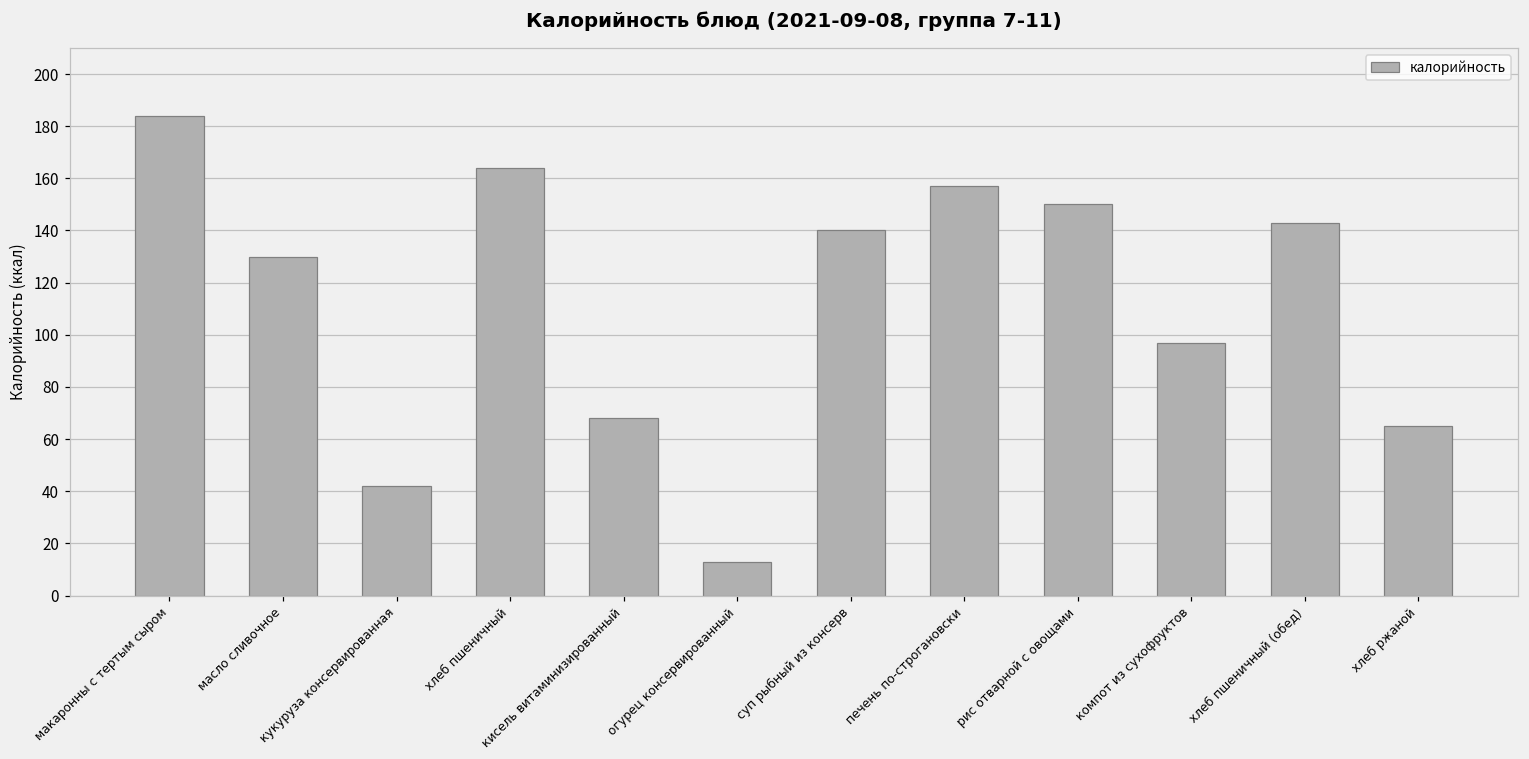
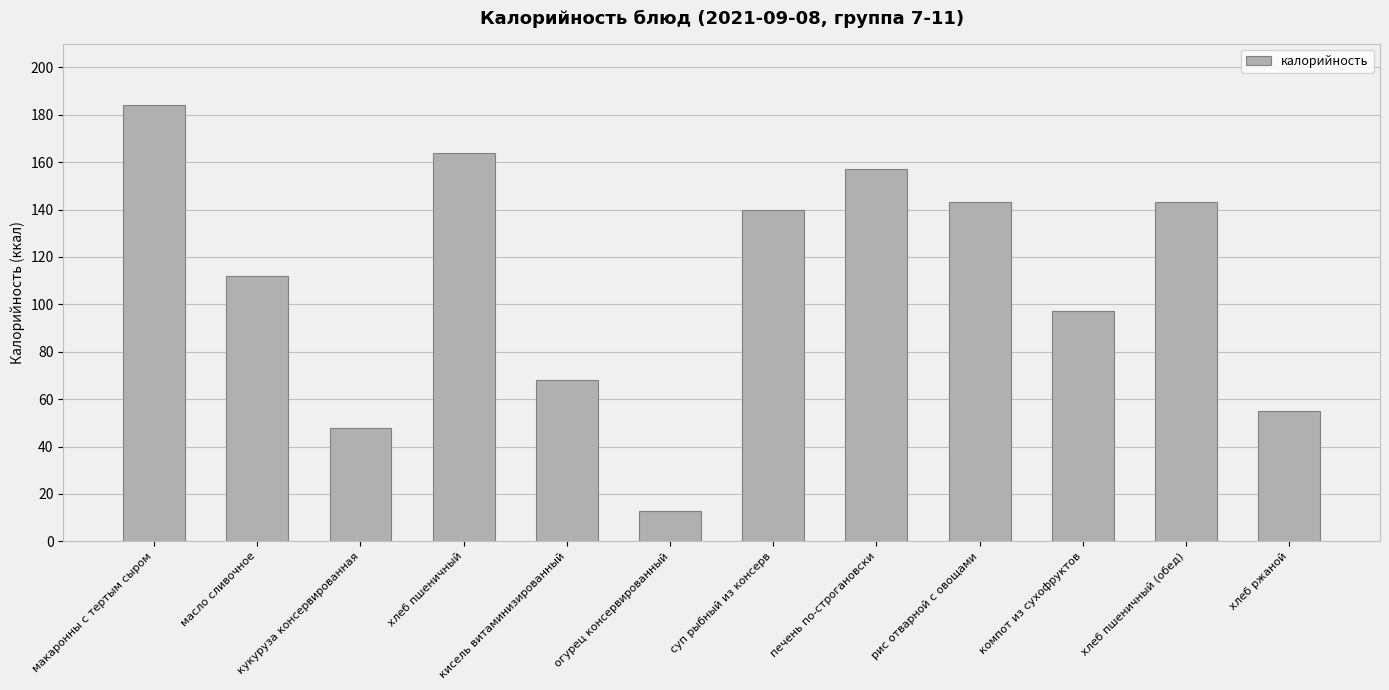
  {
    "макаронны с тертым сыром": 184,
-   "масло сливочное": 130,
-   "кукуруза консервированная": 42,
+   "масло сливочное": 112,
+   "кукуруза консервированная": 48,
    "хлеб пшеничный": 164,
    "кисель витаминизированный": 68,
    "огурец консервированный": 13,
    "суп рыбный из консерв": 140,
    "печень по-строгановски": 157,
-   "рис отварной с овощами": 150,
+   "рис отварной с овощами": 143,
    "компот из сухофруктов": 97,
    "хлеб пшеничный (обед)": 143,
-   "хлеб ржаной": 65
+   "хлеб ржаной": 55
  }
